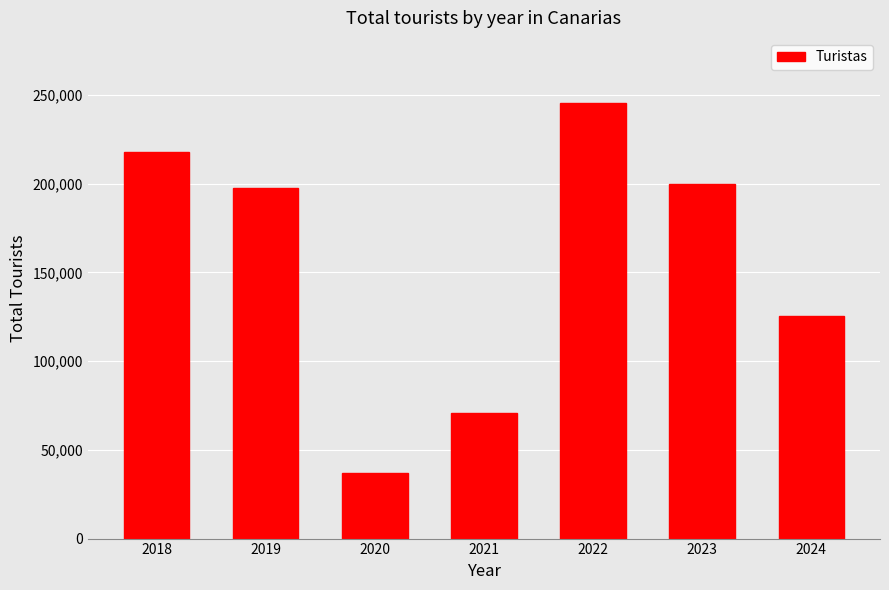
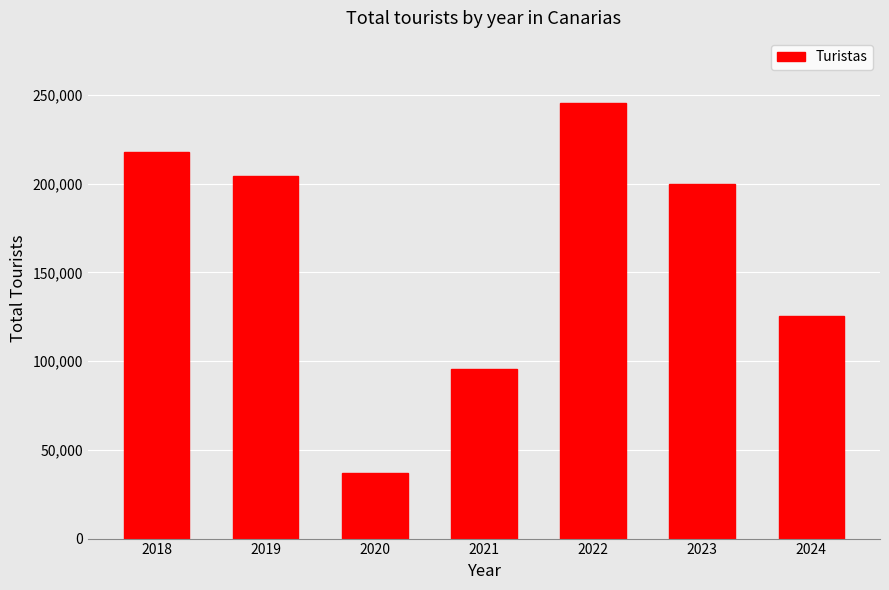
  {
    "2018": "218,000",
-   "2019": "198,000",
+   "2019": "204,000",
    "2020": "37,000",
-   "2021": "71,000",
+   "2021": "96,000",
    "2022": "245,000",
    "2023": "200,000",
    "2024": "126,000"
  }
